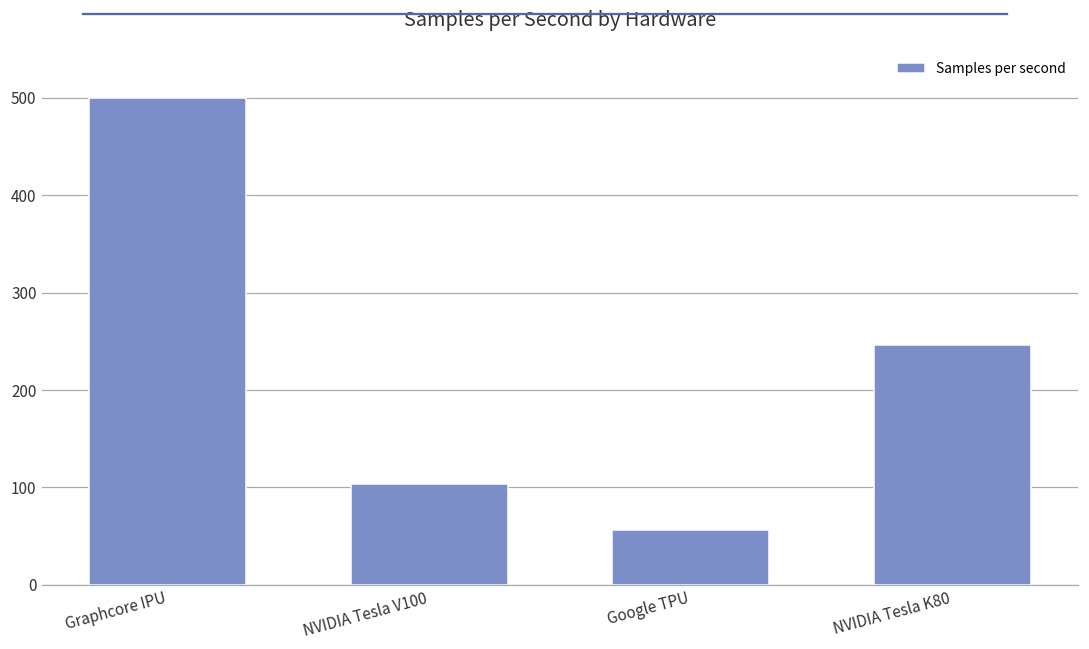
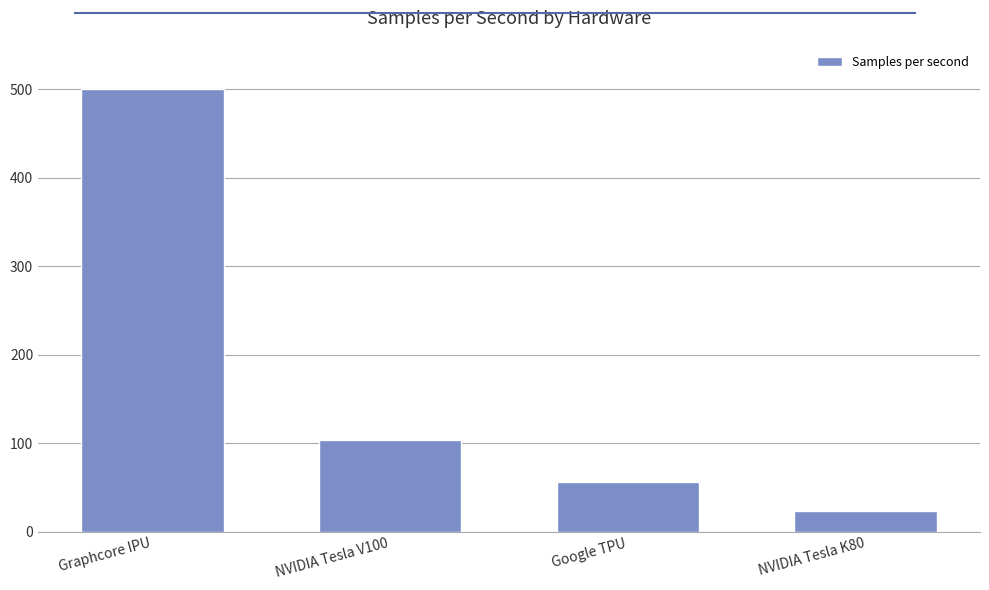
  {
    "Graphcore IPU": 500,
    "NVIDIA Tesla V100": 100,
    "Google TPU": 60,
-   "NVIDIA Tesla K80": 250
+   "NVIDIA Tesla K80": 20
  }
